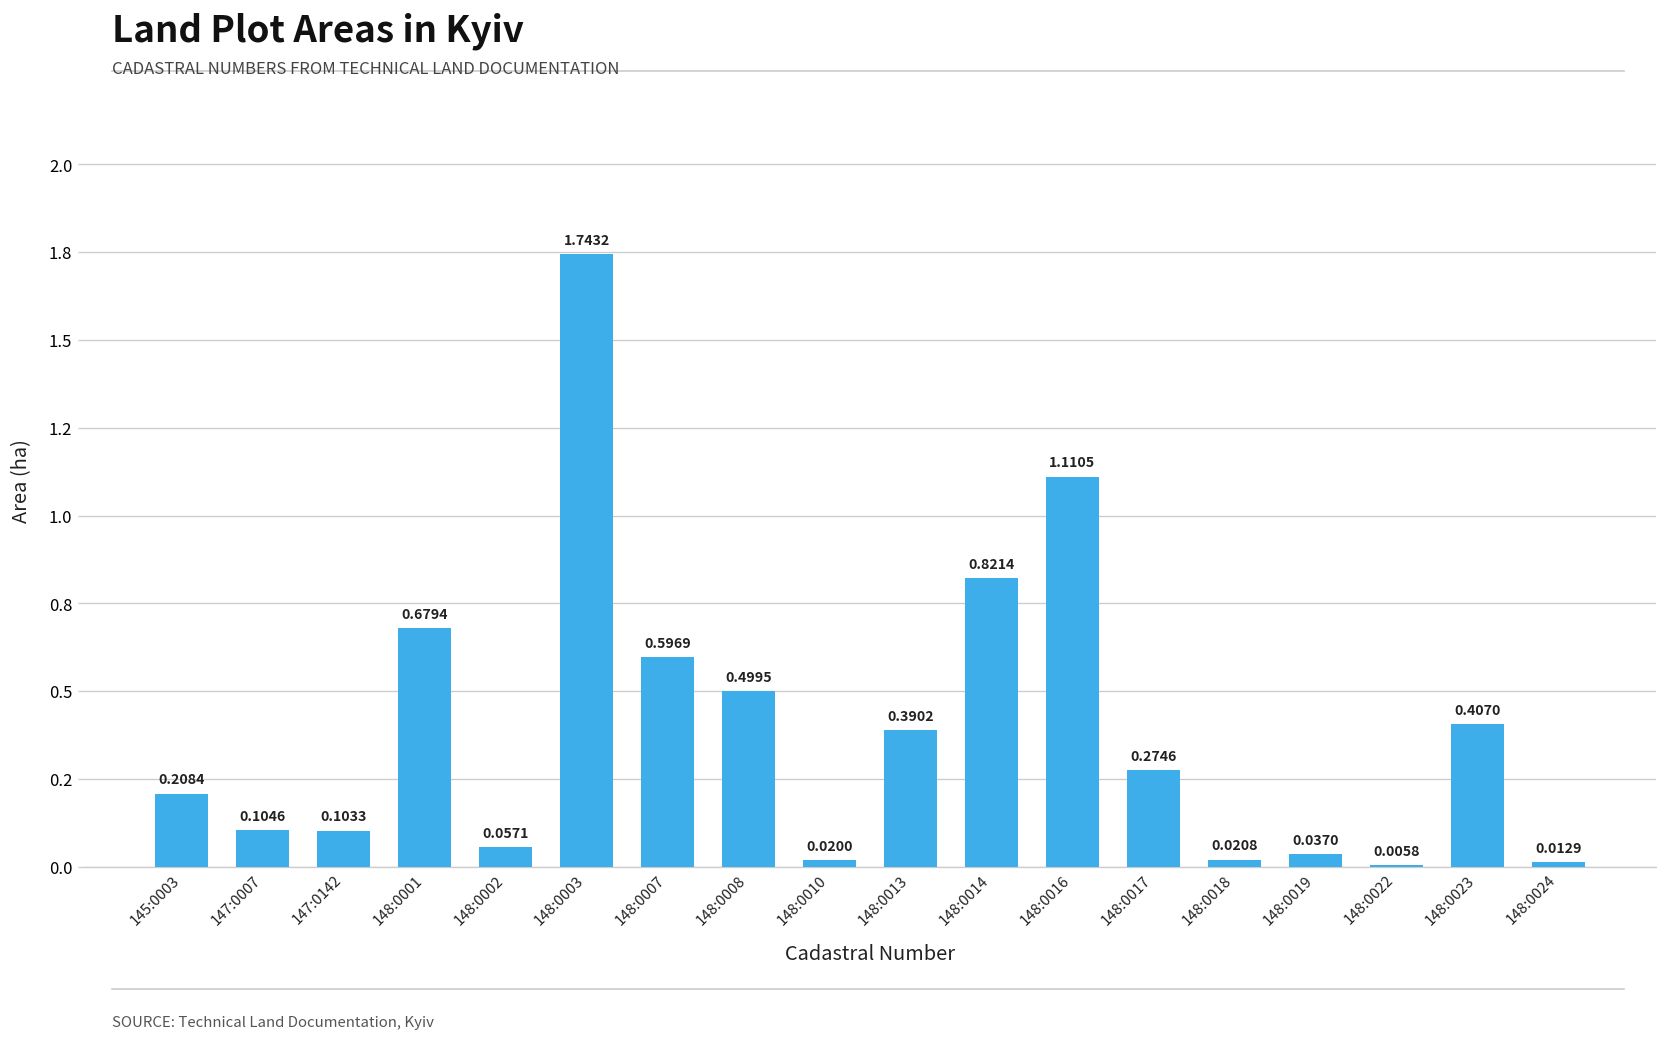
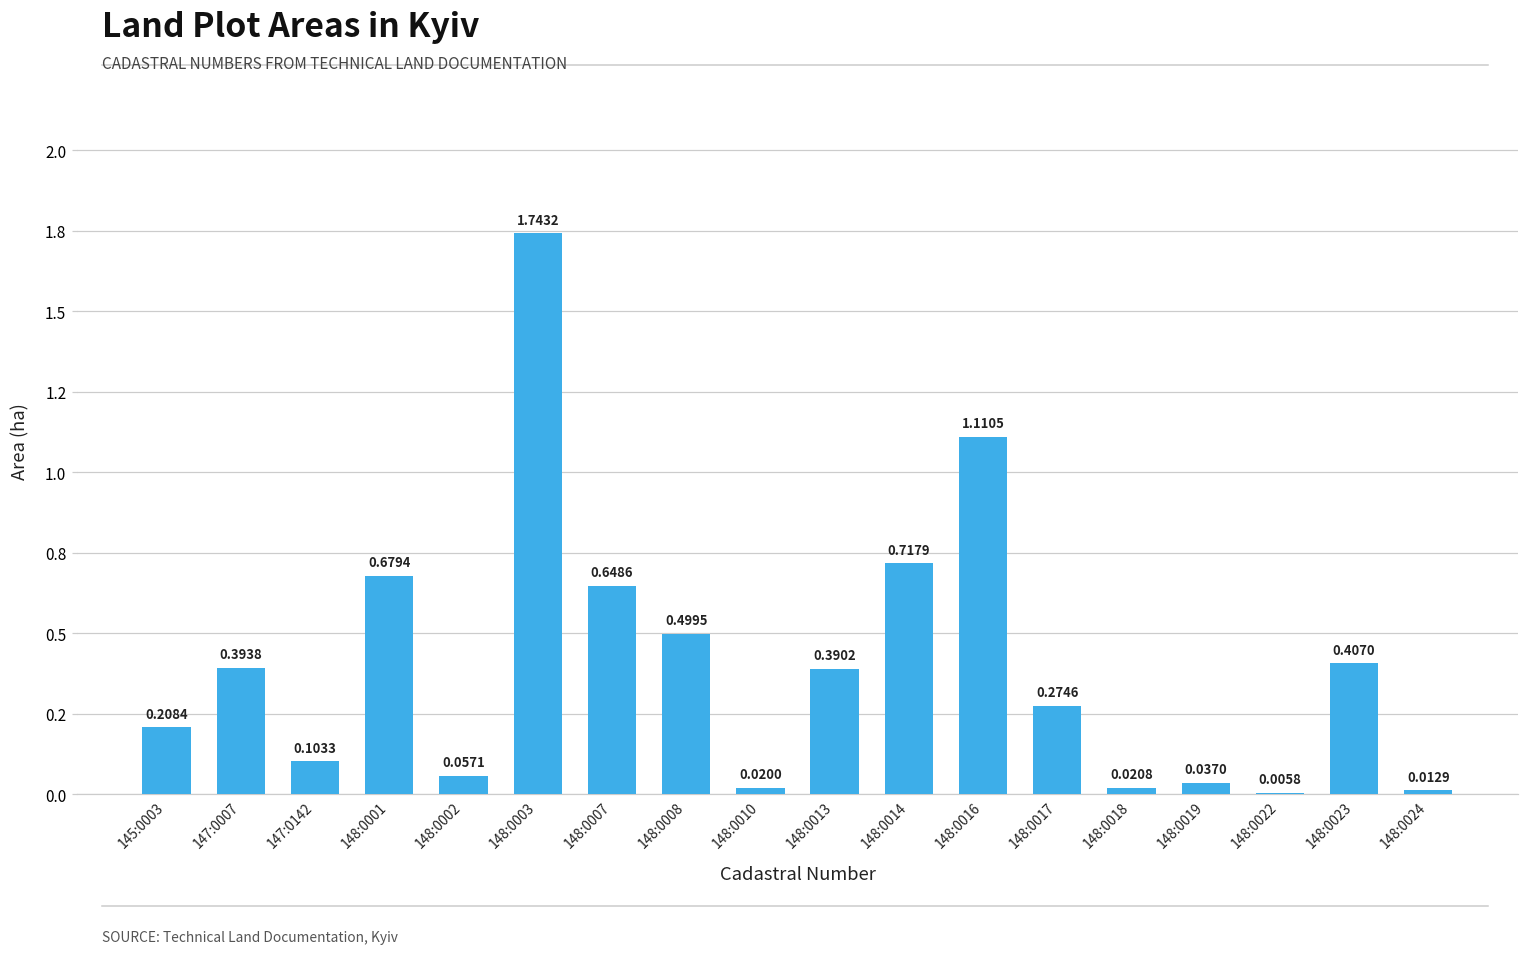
  {
    "145:0003": 0.2084,
-   "147:0007": 0.1046,
+   "147:0007": 0.3938,
    "147:0142": 0.1033,
    "148:0001": 0.6794,
    "148:0002": 0.0571,
    "148:0003": 1.7432,
-   "148:0007": 0.5969,
+   "148:0007": 0.6486,
    "148:0008": 0.4995,
    "148:0010": 0.0200,
    "148:0013": 0.3902,
-   "148:0014": 0.8214,
+   "148:0014": 0.7179,
    "148:0016": 1.1105,
    "148:0017": 0.2746,
    "148:0018": 0.0208,
    "148:0019": 0.0370,
    "148:0022": 0.0058,
    "148:0023": 0.4070,
    "148:0024": 0.0129
  }
